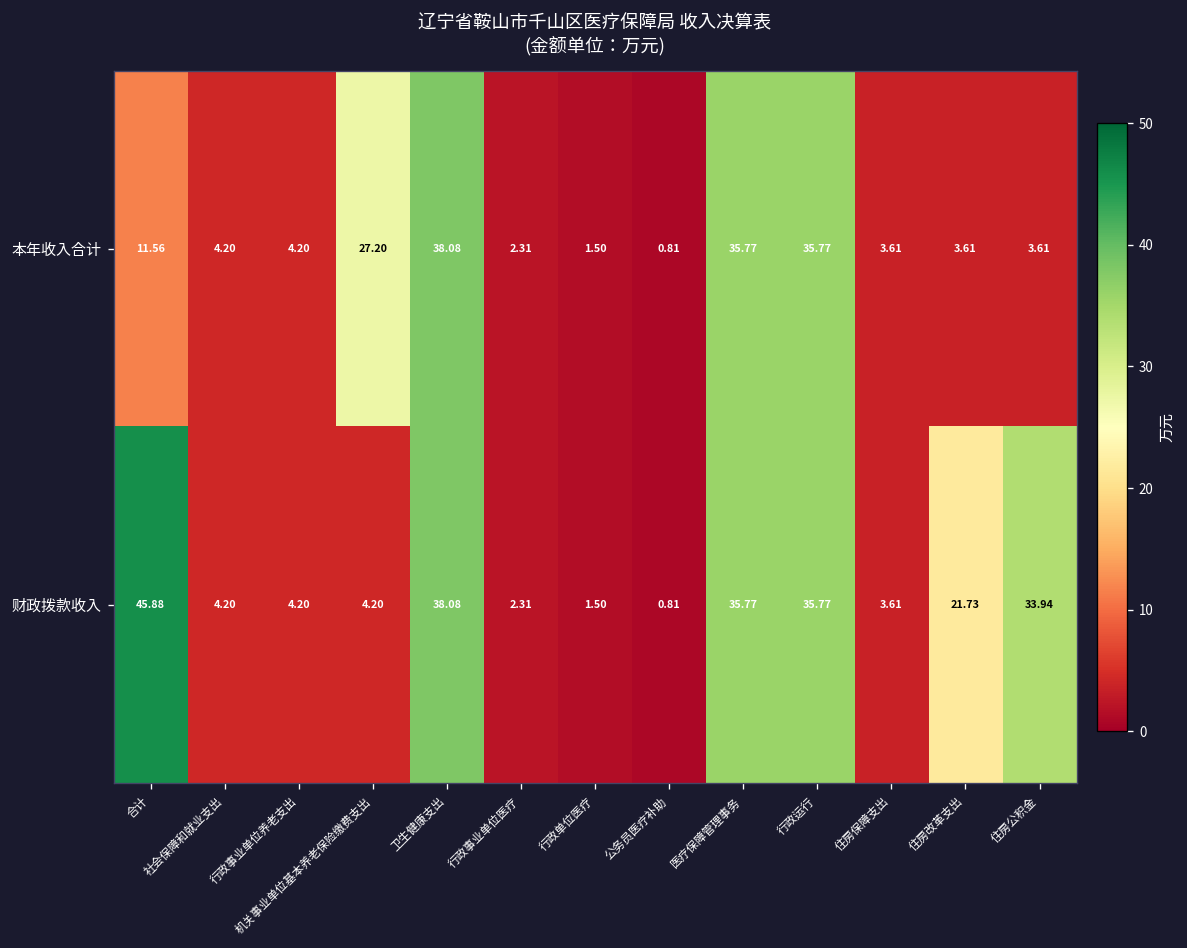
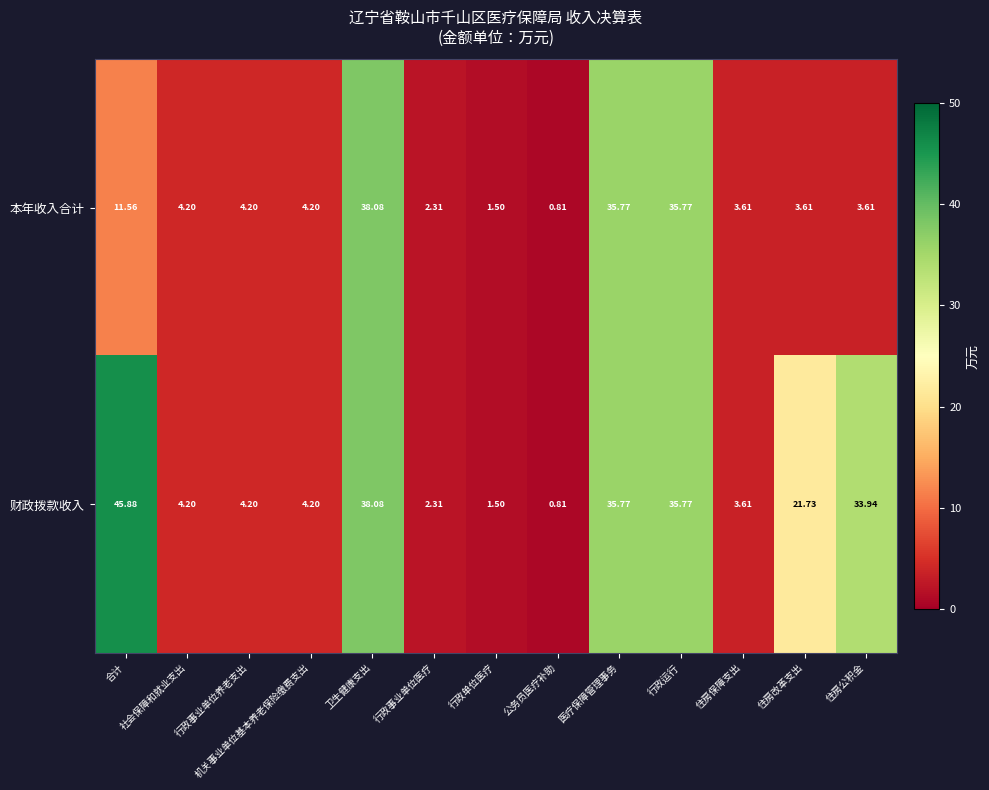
  {
    "本年收入合计": {
      "合计": 11.56,
      "社会保障和就业支出": 4.20,
      "行政事业单位养老支出": 4.20,
-     "机关事业单位基本养老保险缴费支出": 27.20,
+     "机关事业单位基本养老保险缴费支出": 4.20,
      "卫生健康支出": 38.08,
      "行政事业单位医疗": 2.31,
      "行政单位医疗": 1.50,
      "公务员医疗补助": 0.81,
      "医疗保障管理事务": 35.77,
      "行政运行": 35.77,
      "住房保障支出": 3.61,
      "住房改革支出": 3.61,
      "住房公积金": 3.61
    },
    "财政拨款收入": {
      "合计": 45.88,
      "社会保障和就业支出": 4.20,
      "行政事业单位养老支出": 4.20,
      "机关事业单位基本养老保险缴费支出": 4.20,
      "卫生健康支出": 38.08,
      "行政事业单位医疗": 2.31,
      "行政单位医疗": 1.50,
      "公务员医疗补助": 0.81,
      "医疗保障管理事务": 35.77,
      "行政运行": 35.77,
      "住房保障支出": 3.61,
      "住房改革支出": 21.73,
      "住房公积金": 33.94
    }
  }
